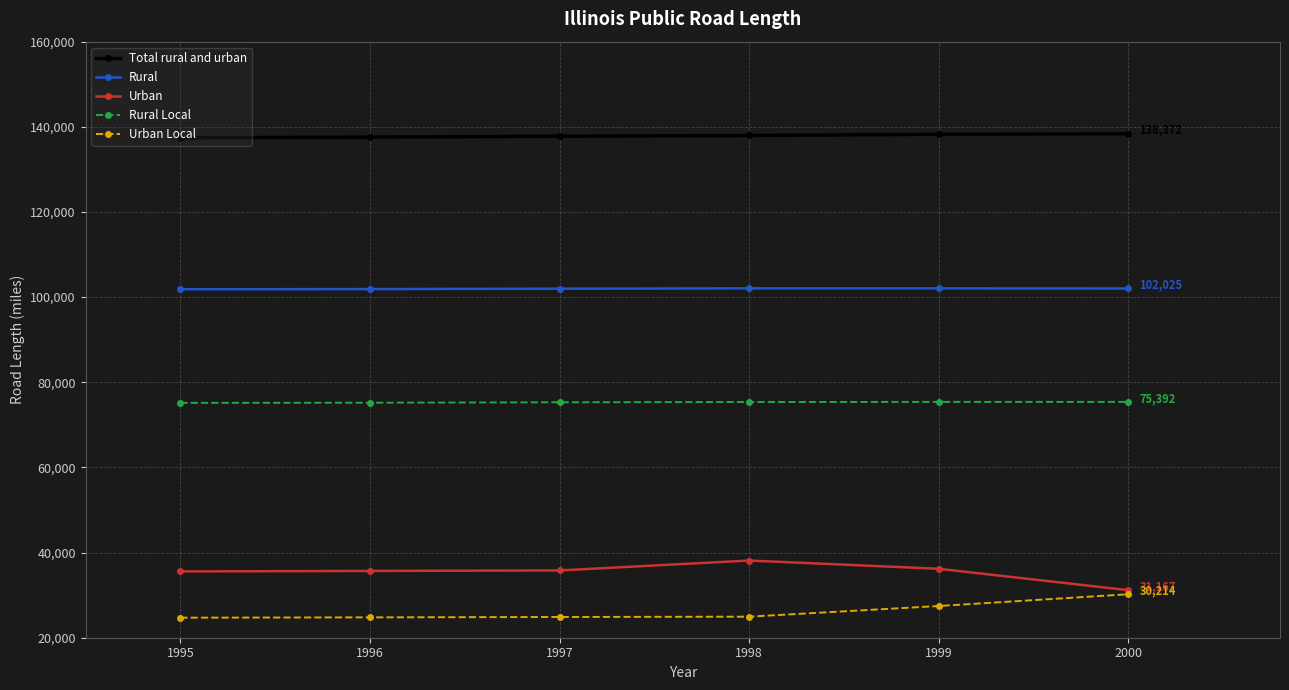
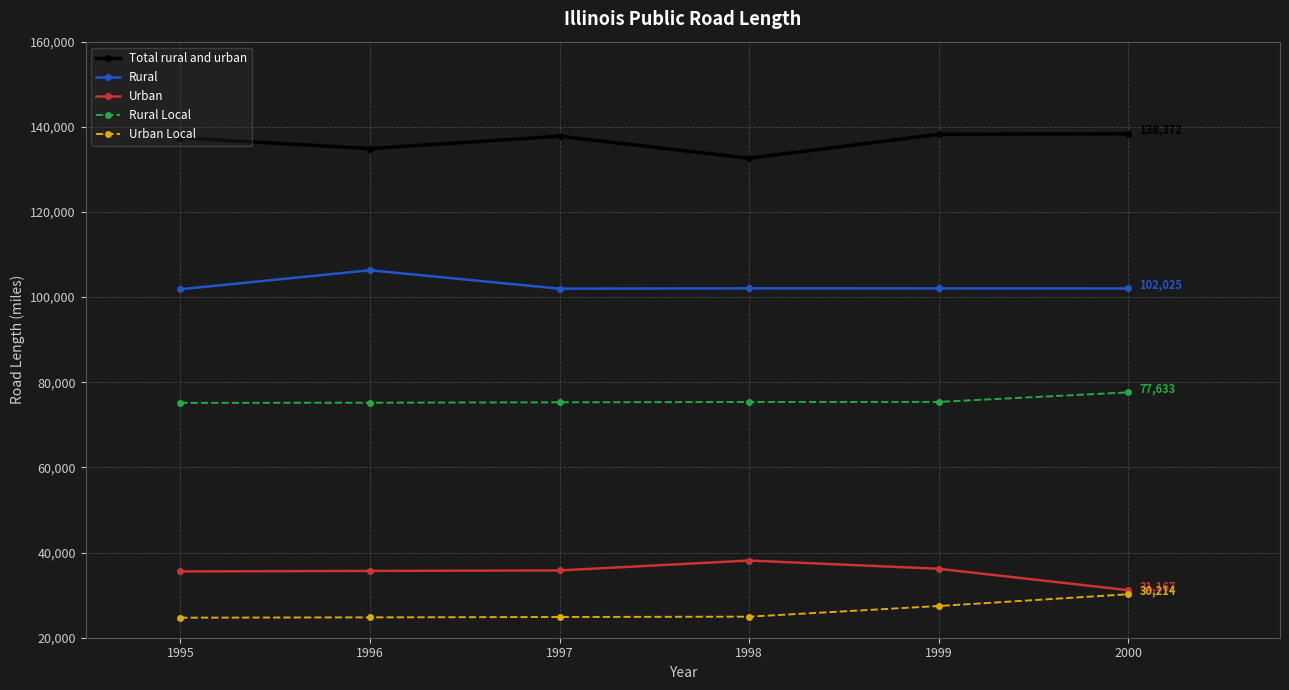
  {
    "Total rural and urban": {
-     "1996": "138,000",
+     "1996": "135,000",
      "1997": "138,000",
-     "1998": "138,000",
+     "1998": "133,000",
      "1999": "138,000",
      "2000": "138,000"
    },
    "Rural": {
      "1995": "102,000",
-     "1996": "102,000",
+     "1996": "106,000",
      "1997": "102,000",
      "1998": "102,000",
      "1999": "102,000"
    },
    "Urban": {
      "1995": "36,000",
      "1996": "36,000",
      "1997": "36,000",
      "1998": "38,000",
      "1999": "36,000"
    },
    "Rural Local": {
-     "2000": "75,392"
+     "2000": "77,633"
    },
    "Urban Local": {
      "1995": "25,000",
      "1996": "25,000",
      "1997": "25,000",
      "1998": "25,000",
      "1999": "27,000"
    }
  }
